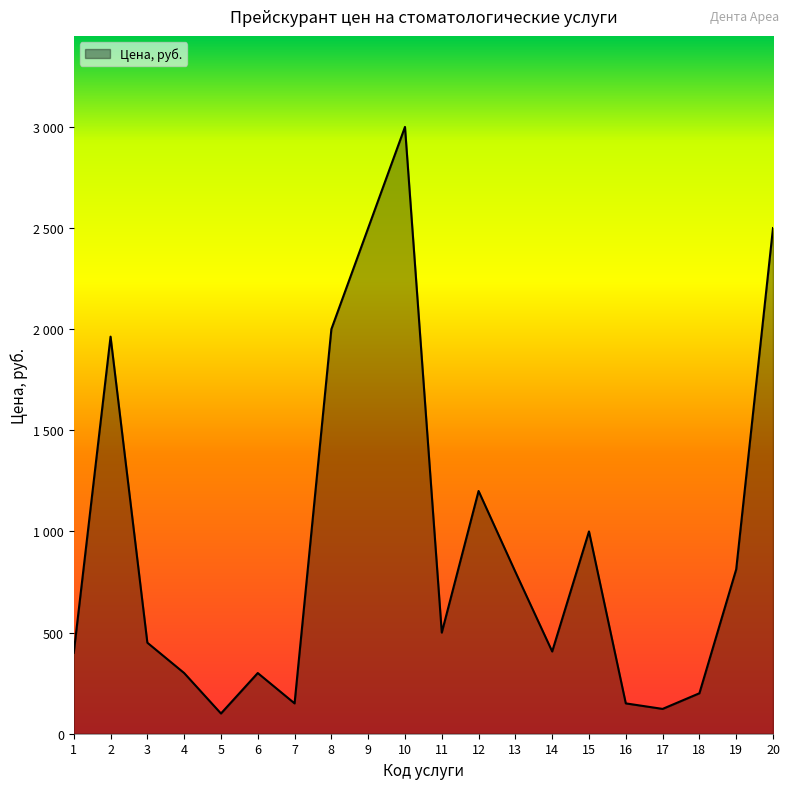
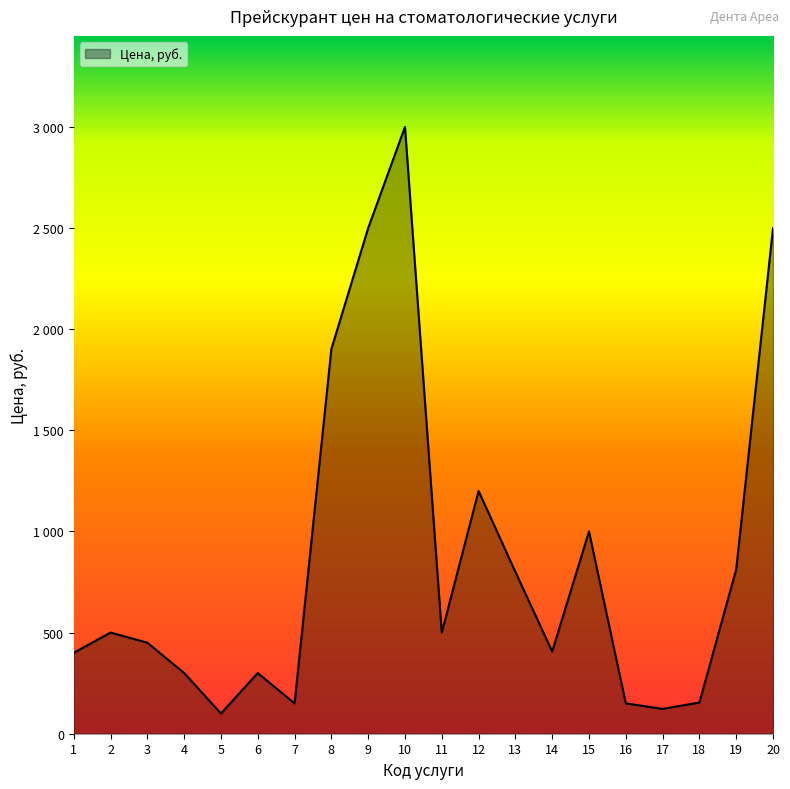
  {
    "1": 400,
-   "2": 1960,
+   "2": 500,
    "3": 450,
    "4": 300,
    "5": 100,
    "6": 300,
    "7": 150,
-   "8": 2000,
+   "8": 1900,
    "9": 2500,
    "10": 3000,
    "11": 500,
    "12": 1200,
    "13": 800,
    "14": 410,
    "15": 1000,
    "16": 150,
    "17": 120,
-   "18": 200,
+   "18": 150,
    "19": 810,
    "20": 2500
  }
